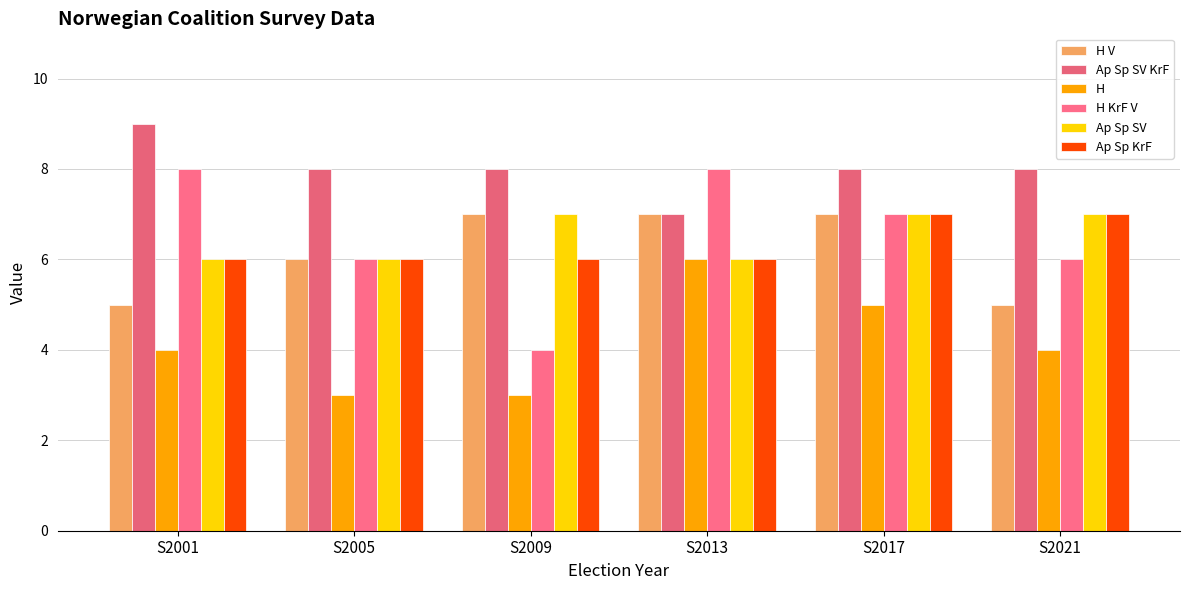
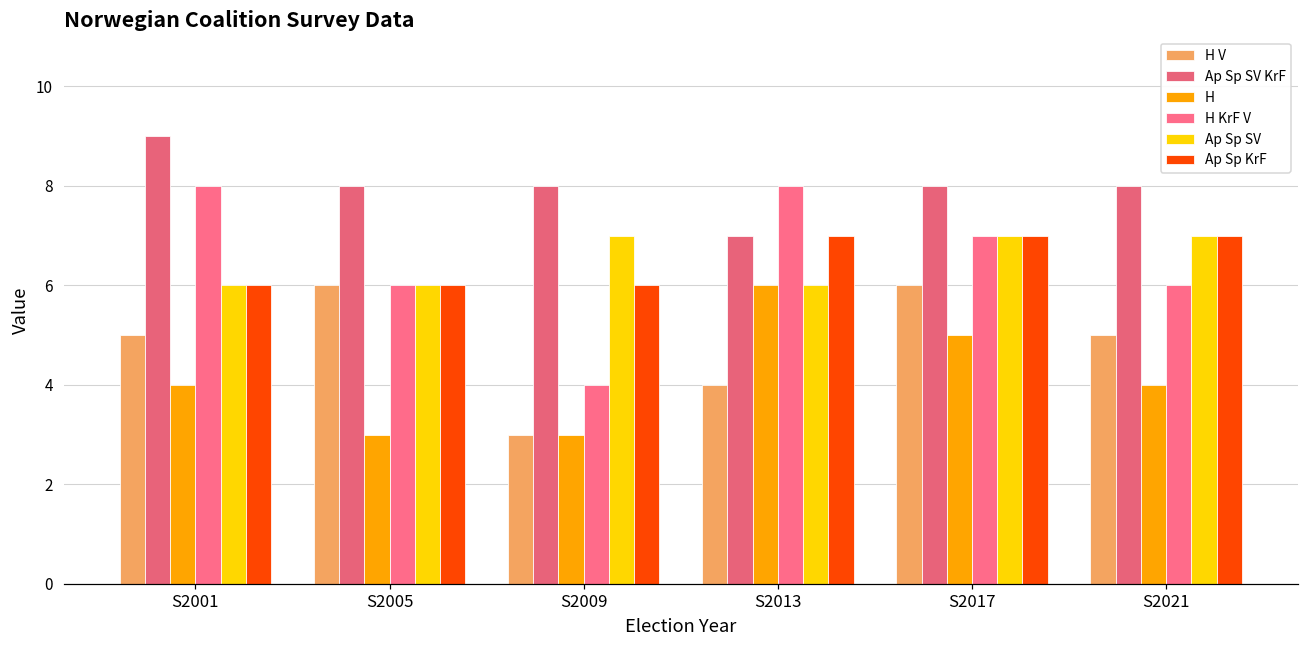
  {
    "H V": {
      "S2001": 5,
      "S2005": 6,
-     "S2009": 7,
-     "S2013": 7,
-     "S2017": 7,
+     "S2009": 3,
+     "S2013": 4,
+     "S2017": 6,
      "S2021": 5
    },
    "Ap Sp KrF": {
      "S2001": 6,
      "S2005": 6,
      "S2009": 6,
-     "S2013": 6,
+     "S2013": 7,
      "S2017": 7,
      "S2021": 7
    }
  }
